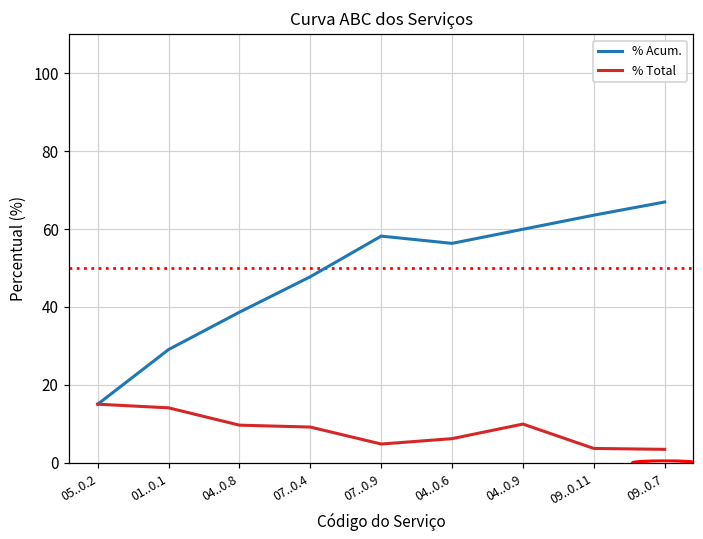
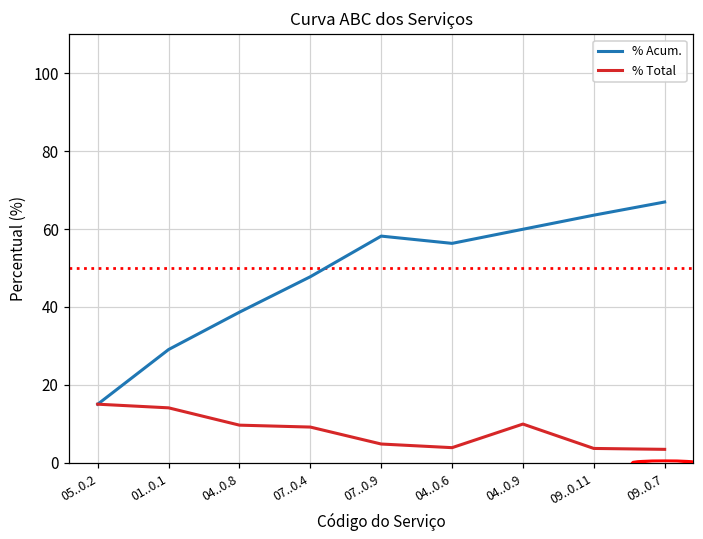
  {
    "% Acum.": {
      "01..0.1": 29,
      "04..0.8": 39,
      "07..0.4": 48,
      "07..0.9": 58,
      "04..0.6": 56,
      "04..0.9": 60,
      "09..0.11": 64,
      "09..0.7": 67
    },
    "% Total": {
      "01..0.1": 14,
      "04..0.8": 10,
      "07..0.4": 9,
      "07..0.9": 5,
-     "04..0.6": 6,
+     "04..0.6": 4,
      "04..0.9": 10,
      "09..0.11": 4,
      "09..0.7": 3
    }
  }
